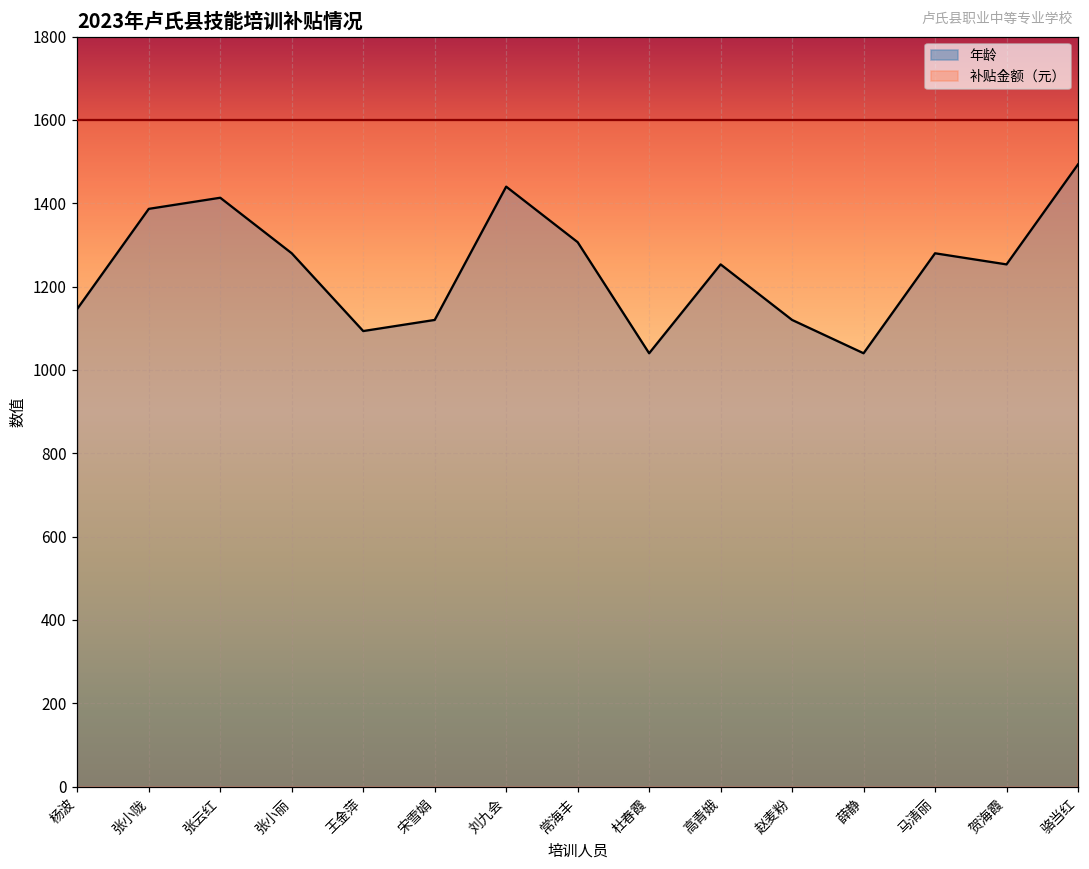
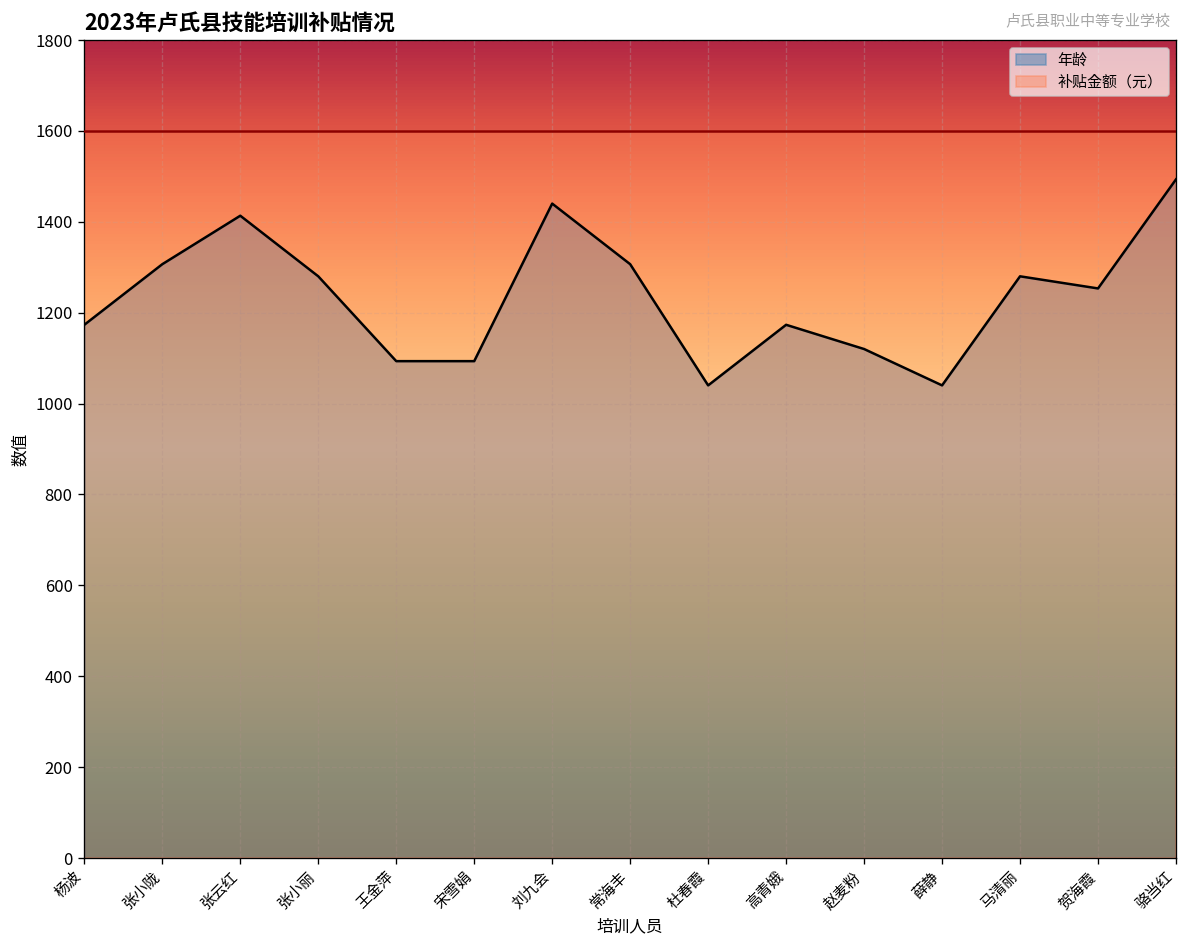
  {
    "年龄": {
-     "杨波": 1150,
-     "张小陇": 1390,
+     "杨波": 1170,
+     "张小陇": 1310,
      "张云红": 1410,
      "张小丽": 1280,
      "王金萍": 1090,
-     "宋雪娟": 1120,
+     "宋雪娟": 1090,
      "刘九会": 1440,
      "常海丰": 1310,
      "杜春霞": 1040,
-     "高青娥": 1250,
+     "高青娥": 1170,
      "赵麦粉": 1120,
      "薛静": 1040,
      "马清丽": 1280,
      "贺海霞": 1250,
      "骆当红": 1490
    },
    "补贴金额（元）": {
      "杨波": 1600,
      "张小陇": 1600,
      "张云红": 1600,
      "张小丽": 1600,
      "王金萍": 1600,
      "宋雪娟": 1600,
      "刘九会": 1600,
      "常海丰": 1600,
      "杜春霞": 1600,
      "高青娥": 1600,
      "赵麦粉": 1600,
      "薛静": 1600,
      "马清丽": 1600,
      "贺海霞": 1600,
      "骆当红": 1600
    }
  }
